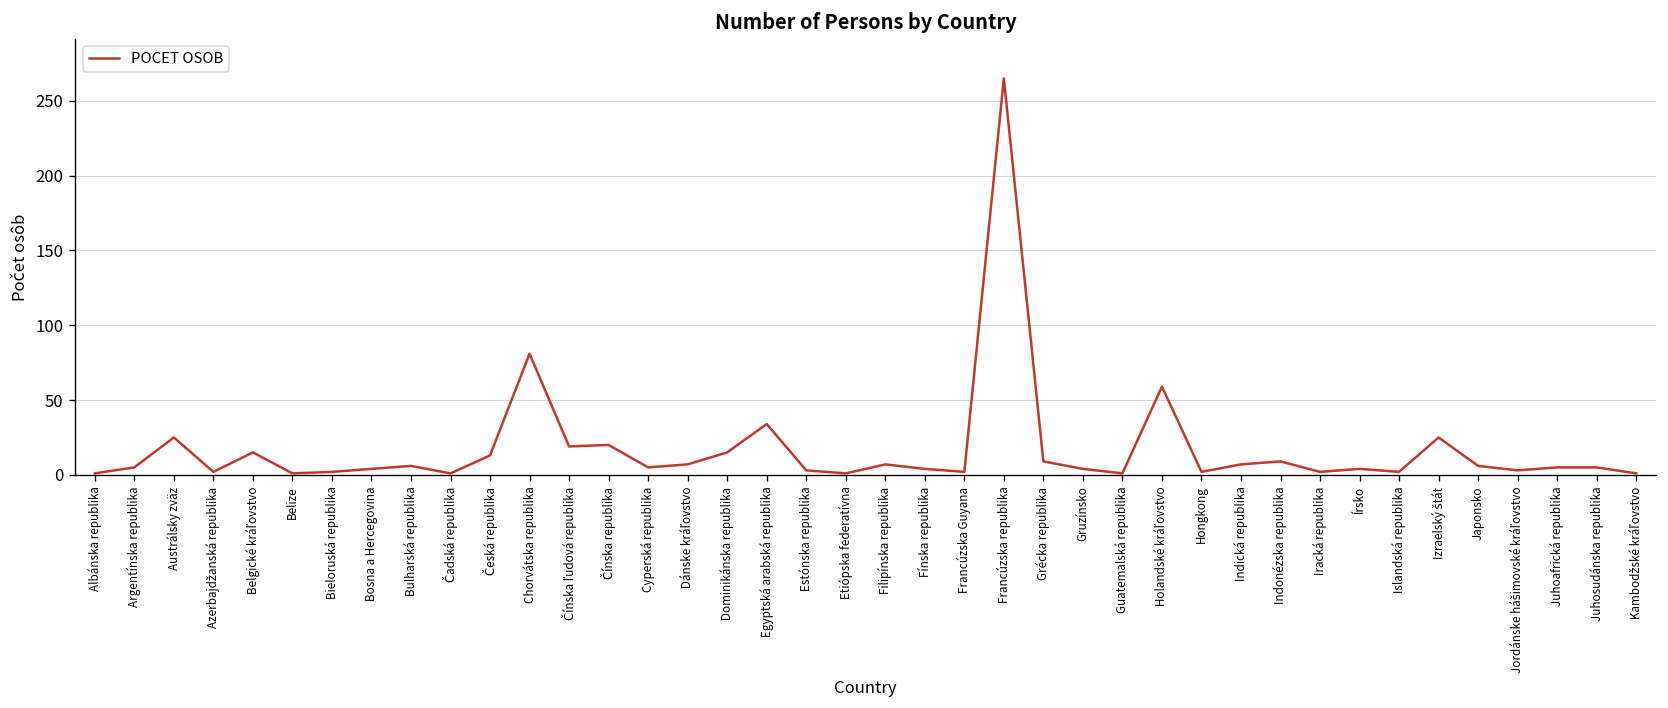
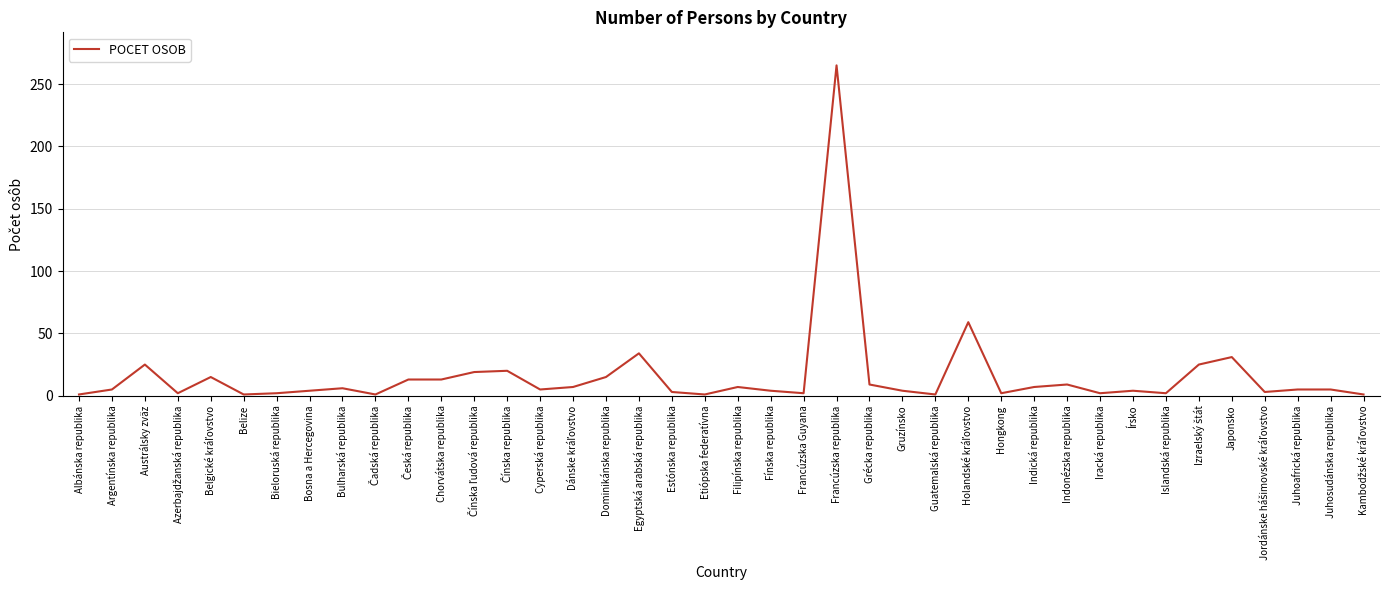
  {
    "Albánska republika": 1,
    "Argentínska republika": 5,
    "Austrálsky zväz": 25,
    "Azerbajdžanská republika": 2,
    "Belgické kráľovstvo": 15,
    "Belize": 1,
    "Bieloruská republika": 2,
    "Bosna a Hercegovina": 4,
    "Bulharská republika": 6,
    "Čadská republika": 1,
    "Česká republika": 13,
-   "Chorvátska republika": 81,
+   "Chorvátska republika": 13,
    "Čínska ľudová republika": 19,
    "Čínska republika": 20,
    "Cyperská republika": 5,
    "Dánske kráľovstvo": 7,
    "Dominikánska republika": 15,
    "Egyptská arabská republika": 34,
    "Estónska republika": 3,
    "Etiópska federatívna": 1,
    "Filipínska republika": 7,
    "Fínska republika": 4,
    "Francúzska Guyana": 2,
    "Francúzska republika": 265,
    "Grécka republika": 9,
    "Gruzínsko": 4,
    "Guatemalská republika": 1,
    "Holandské kráľovstvo": 59,
    "Hongkong": 2,
    "Indická republika": 7,
    "Indonézska republika": 9,
    "Iracká republika": 2,
    "Írsko": 4,
    "Islandská republika": 2,
    "Izraelský štát": 25,
-   "Japonsko": 6,
+   "Japonsko": 31,
    "Jordánske hášimovské kráľovstvo": 3,
    "Juhoafrická republika": 5,
    "Juhosudánska republika": 5,
    "Kambodžské kráľovstvo": 1
  }
